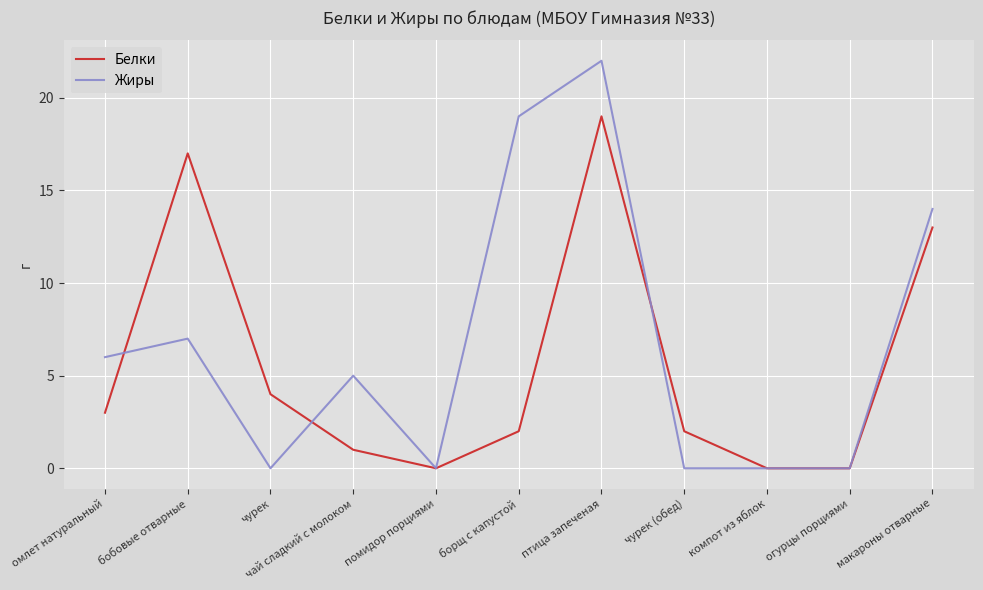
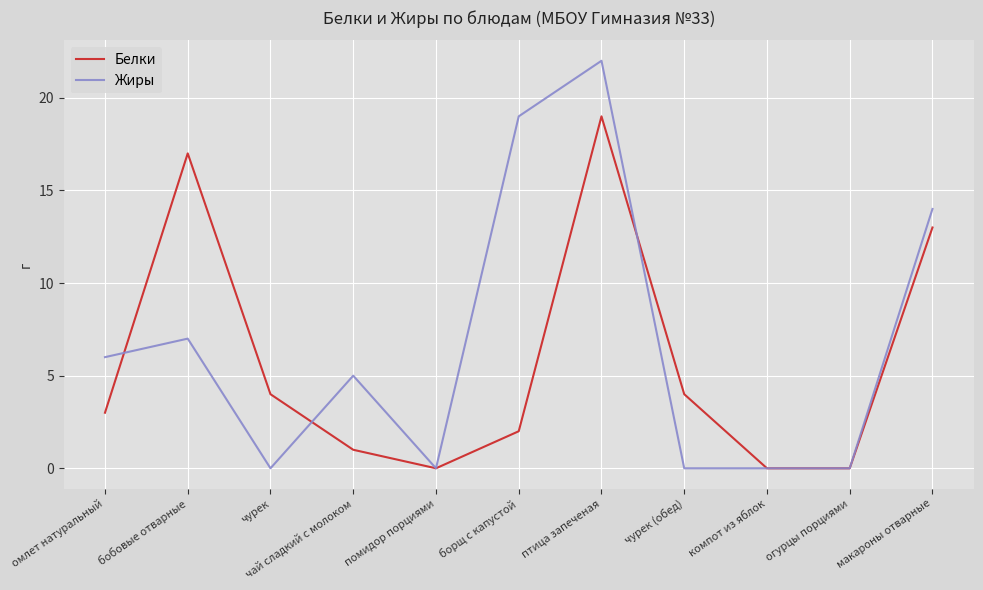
  {
    "Белки": {
      "омлет натуральный": 3,
      "бобовые отварные": 17,
      "чурек": 4,
      "чай сладкий с молоком": 1,
      "борщ с капустой": 2,
      "птица запеченая": 19,
-     "чурек (обед)": 2,
+     "чурек (обед)": 4,
      "макароны отварные": 13
    },
    "Жиры": {
      "омлет натуральный": 6,
      "бобовые отварные": 7,
      "чурек": 0,
      "чай сладкий с молоком": 5,
      "борщ с капустой": 19,
      "птица запеченая": 22,
      "чурек (обед)": 0,
      "макароны отварные": 14
    }
  }
